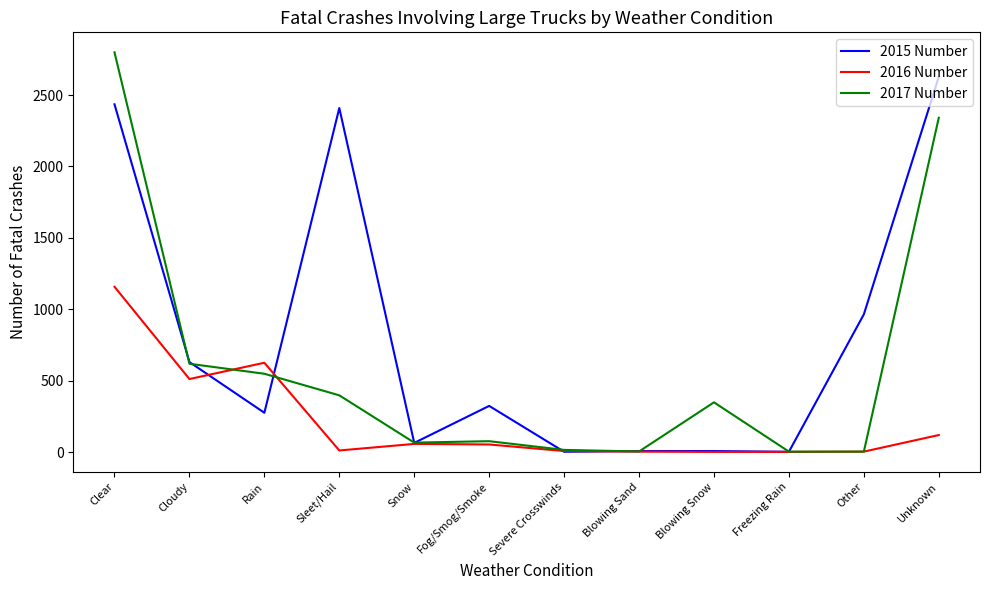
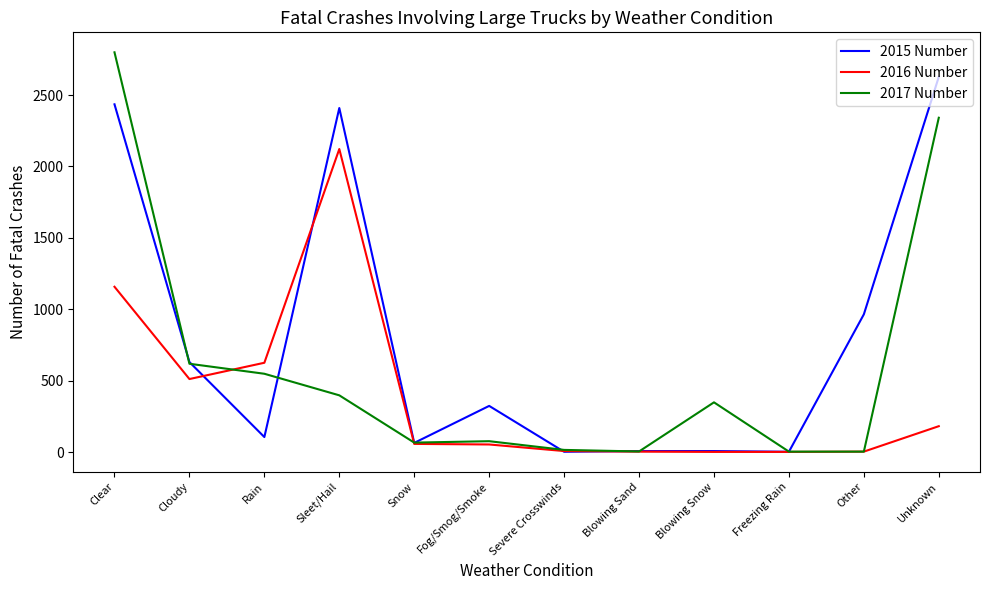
  {
    "2015 Number": {
      "Clear": 2440,
-     "Rain": 280,
+     "Rain": 110,
      "Sleet/Hail": 2410,
      "Fog/Smog/Smoke": 320,
      "Other": 970
    },
    "2016 Number": {
      "Clear": 1160,
      "Cloudy": 510,
      "Rain": 630,
-     "Sleet/Hail": 10,
+     "Sleet/Hail": 2120,
      "Fog/Smog/Smoke": 50,
-     "Unknown": 120
+     "Unknown": 180
    },
    "2017 Number": {
      "Clear": 2800,
      "Rain": 550,
      "Sleet/Hail": 400,
      "Fog/Smog/Smoke": 80,
      "Blowing Snow": 350,
      "Unknown": 2340
    }
  }
